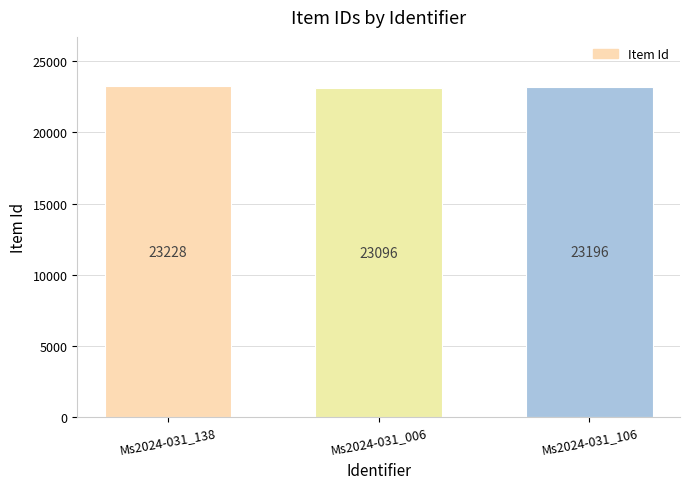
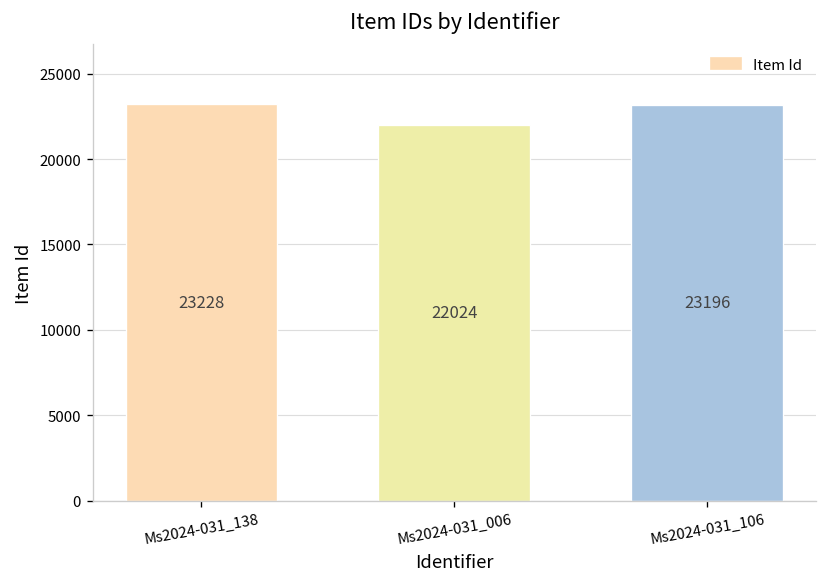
  {
    "Ms2024-031_138": 23228,
-   "Ms2024-031_006": 23096,
+   "Ms2024-031_006": 22024,
    "Ms2024-031_106": 23196
  }
